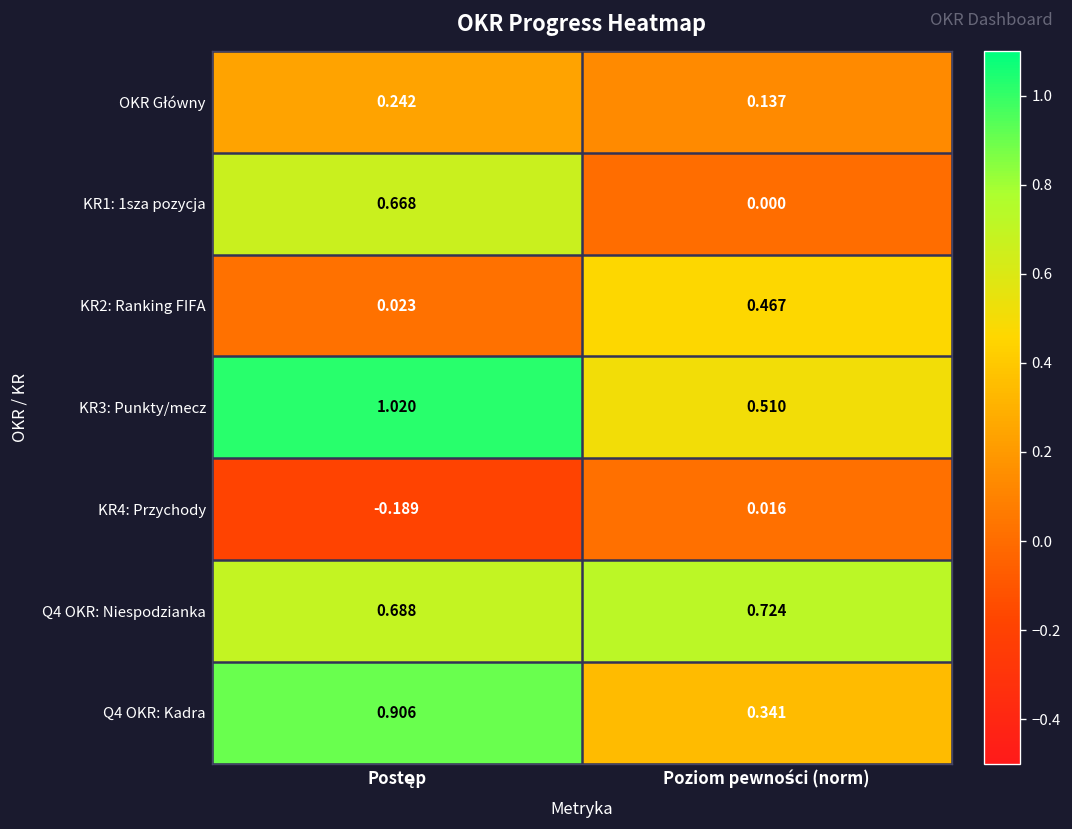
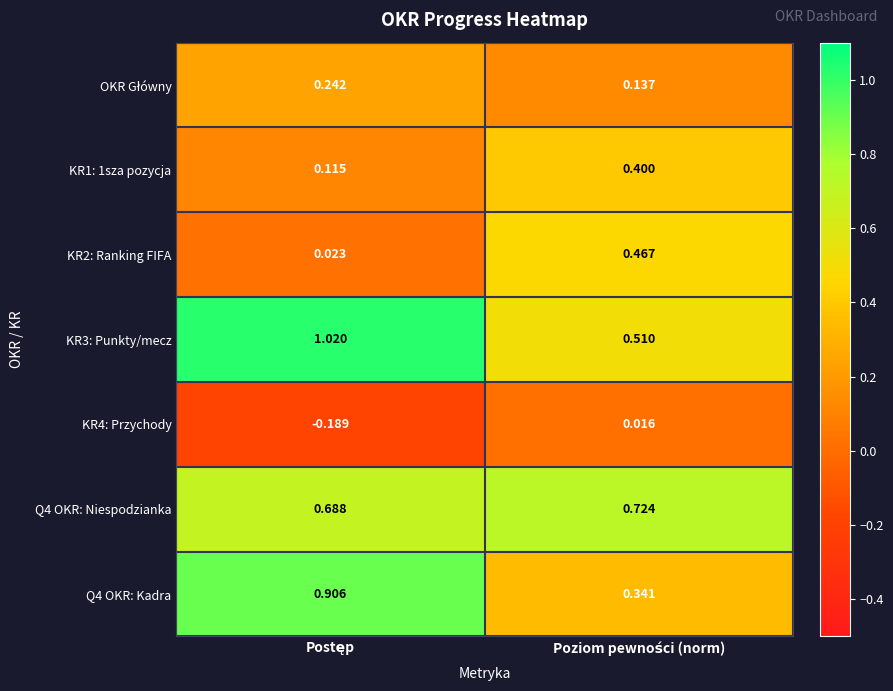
  {
    "OKR Główny": {
      "Postęp": 0.242,
      "Poziom pewności (norm)": 0.137
    },
    "KR1: 1sza pozycja": {
-     "Postęp": 0.668,
-     "Poziom pewności (norm)": 0.000
+     "Postęp": 0.115,
+     "Poziom pewności (norm)": 0.400
    },
    "KR2: Ranking FIFA": {
      "Postęp": 0.023,
      "Poziom pewności (norm)": 0.467
    },
    "KR3: Punkty/mecz": {
      "Postęp": 1.020,
      "Poziom pewności (norm)": 0.510
    },
    "KR4: Przychody": {
      "Postęp": -0.189,
      "Poziom pewności (norm)": 0.016
    },
    "Q4 OKR: Niespodzianka": {
      "Postęp": 0.688,
      "Poziom pewności (norm)": 0.724
    },
    "Q4 OKR: Kadra": {
      "Postęp": 0.906,
      "Poziom pewności (norm)": 0.341
    }
  }
